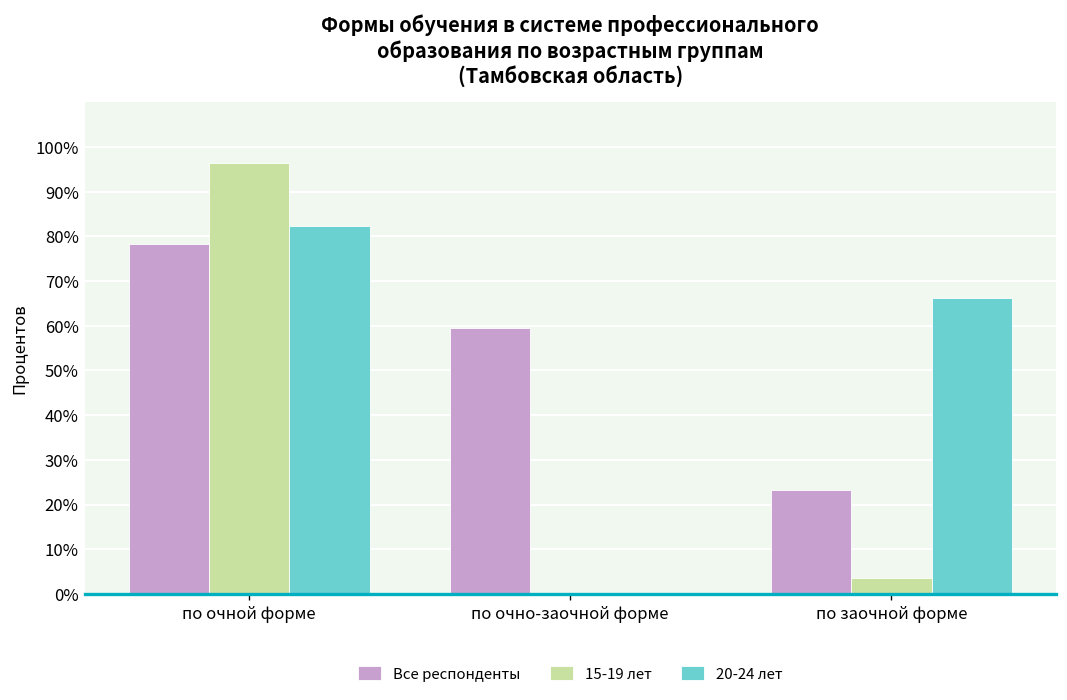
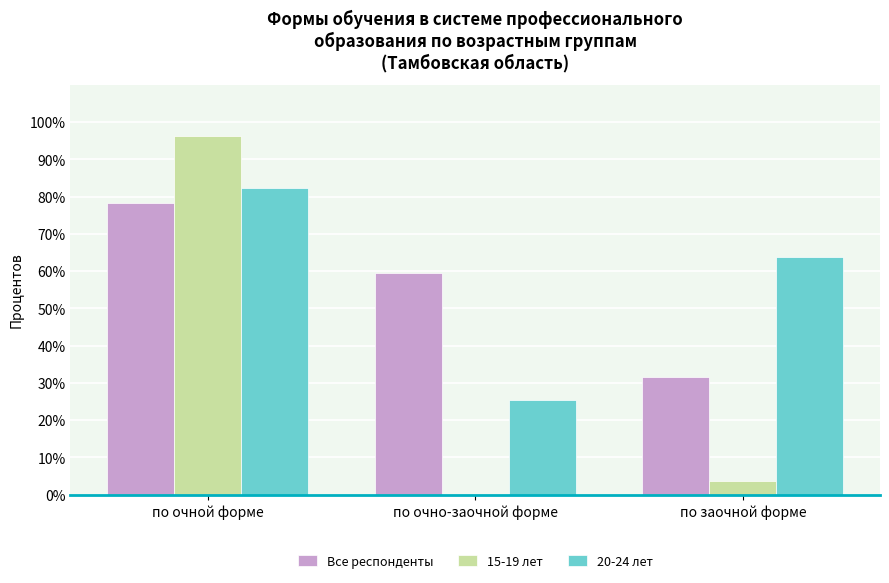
  {
    "Все респонденты": {
      "по очной форме": "78%",
      "по очно-заочной форме": "60%",
-     "по заочной форме": "23%"
+     "по заочной форме": "32%"
    },
    "15-19 лет": {
      "по очной форме": "96%",
      "по очно-заочной форме": "0%",
      "по заочной форме": "4%"
    },
    "20-24 лет": {
      "по очной форме": "82%",
-     "по очно-заочной форме": "0%",
-     "по заочной форме": "66%"
+     "по очно-заочной форме": "25%",
+     "по заочной форме": "64%"
    }
  }
